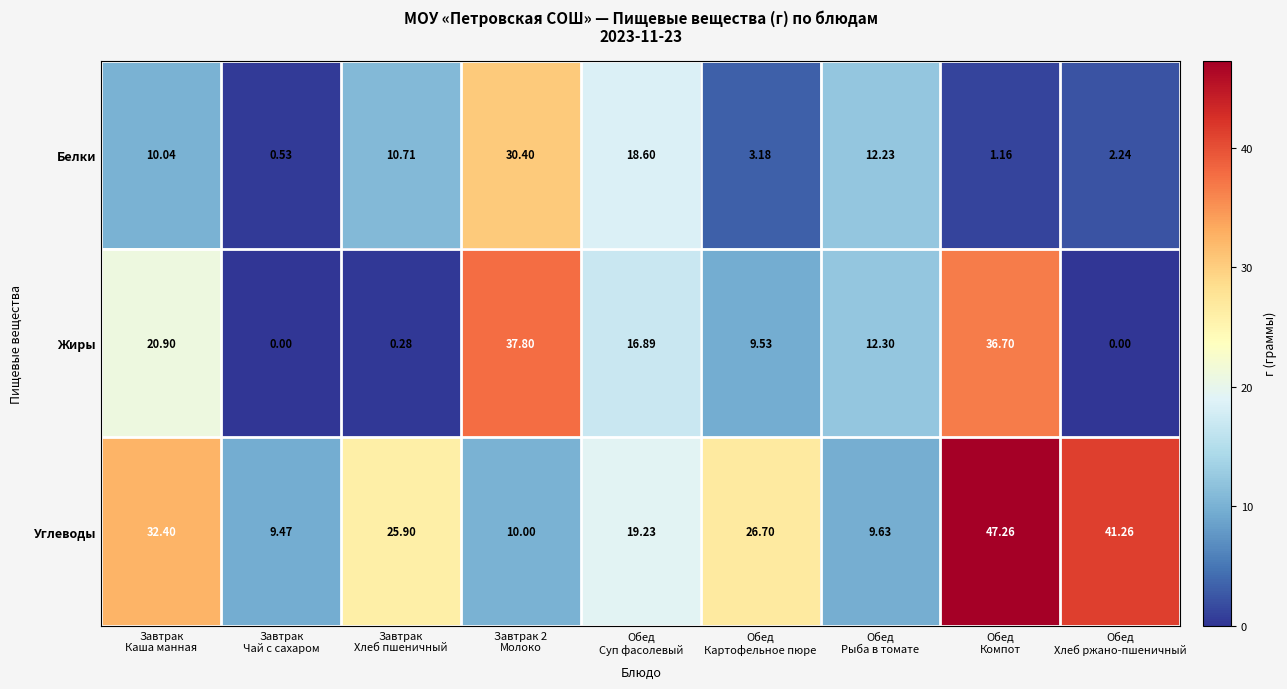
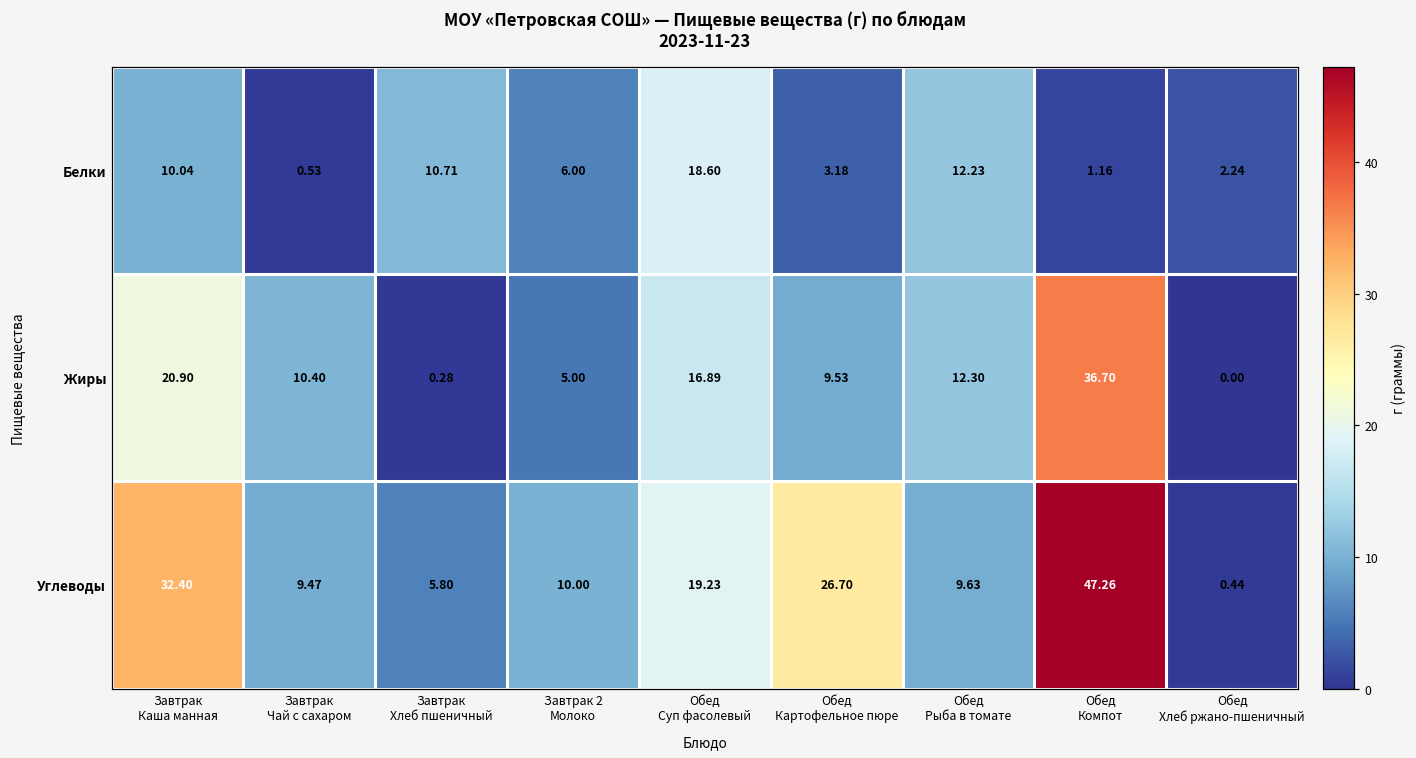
  {
    "Белки": {
      "Завтрак Каша манная": 10.04,
      "Завтрак Чай с сахаром": 0.53,
      "Завтрак Хлеб пшеничный": 10.71,
-     "Завтрак 2 Молоко": 30.40,
+     "Завтрак 2 Молоко": 6.00,
      "Обед Суп фасолевый": 18.60,
      "Обед Картофельное пюре": 3.18,
      "Обед Рыба в томате": 12.23,
      "Обед Компот": 1.16,
      "Обед Хлеб ржано-пшеничный": 2.24
    },
    "Жиры": {
      "Завтрак Каша манная": 20.90,
-     "Завтрак Чай с сахаром": 0.00,
+     "Завтрак Чай с сахаром": 10.40,
      "Завтрак Хлеб пшеничный": 0.28,
-     "Завтрак 2 Молоко": 37.80,
+     "Завтрак 2 Молоко": 5.00,
      "Обед Суп фасолевый": 16.89,
      "Обед Картофельное пюре": 9.53,
      "Обед Рыба в томате": 12.30,
      "Обед Компот": 36.70,
      "Обед Хлеб ржано-пшеничный": 0.00
    },
    "Углеводы": {
      "Завтрак Каша манная": 32.40,
      "Завтрак Чай с сахаром": 9.47,
-     "Завтрак Хлеб пшеничный": 25.90,
+     "Завтрак Хлеб пшеничный": 5.80,
      "Завтрак 2 Молоко": 10.00,
      "Обед Суп фасолевый": 19.23,
      "Обед Картофельное пюре": 26.70,
      "Обед Рыба в томате": 9.63,
      "Обед Компот": 47.26,
-     "Обед Хлеб ржано-пшеничный": 41.26
+     "Обед Хлеб ржано-пшеничный": 0.44
    }
  }
